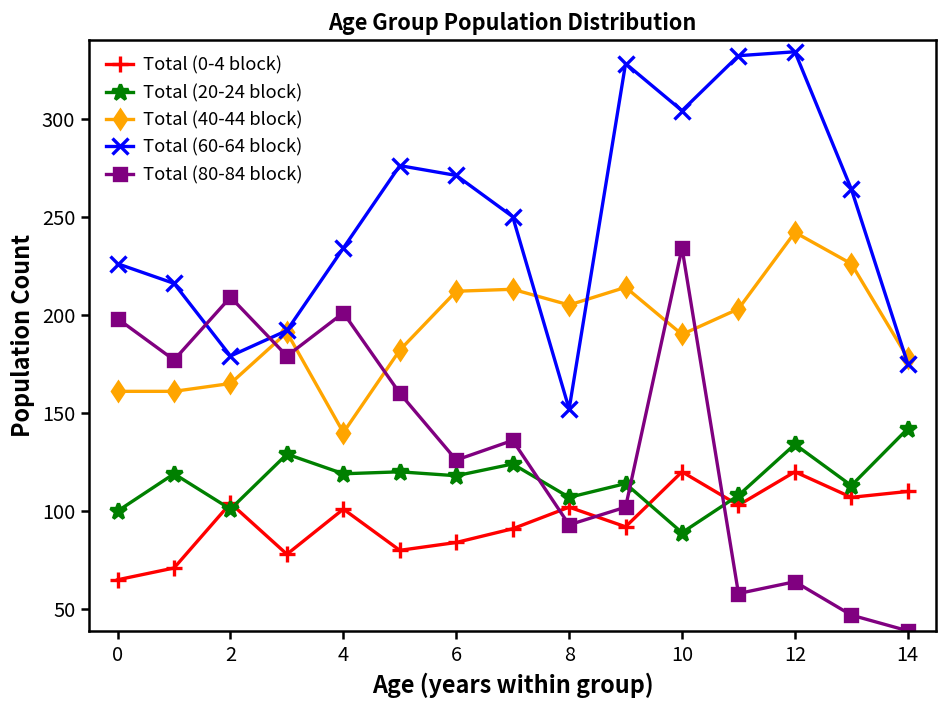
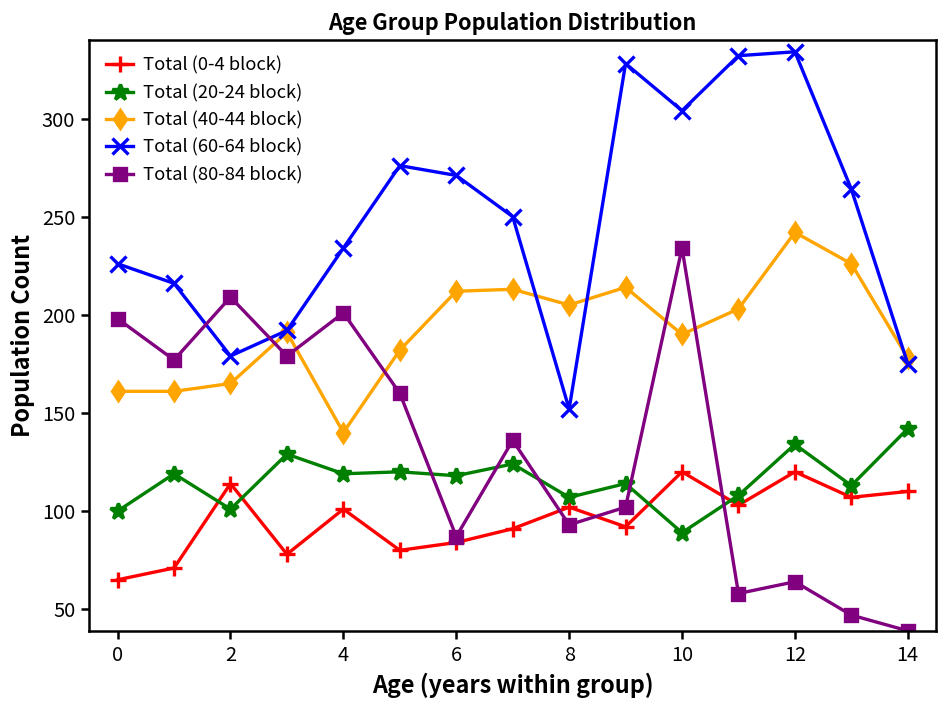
  {
    "Total (0-4 block)": {
      "0": 65,
-     "2": 104,
+     "2": 114,
      "4": 101,
      "6": 84,
      "8": 102,
      "10": 120,
      "12": 120,
      "14": 110
    },
    "Total (20-24 block)": {
      "0": 100,
      "2": 101,
      "4": 119,
      "6": 118,
      "8": 107,
      "10": 89,
      "12": 134,
      "14": 142
    },
    "Total (40-44 block)": {
      "0": 161,
      "2": 165,
      "4": 140,
      "6": 212,
      "8": 205,
      "10": 190,
      "12": 242,
      "14": 178
    },
    "Total (60-64 block)": {
      "0": 226,
      "2": 179,
      "4": 234,
      "6": 271,
      "8": 152,
      "10": 304,
      "12": 334,
      "14": 175
    },
    "Total (80-84 block)": {
      "0": 198,
      "2": 209,
      "4": 201,
-     "6": 126,
+     "6": 87,
      "8": 93,
      "10": 234,
      "12": 64,
      "14": 39
    }
  }
